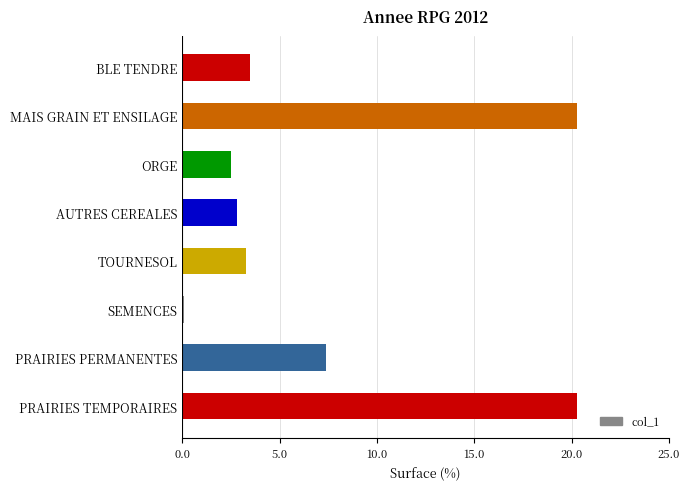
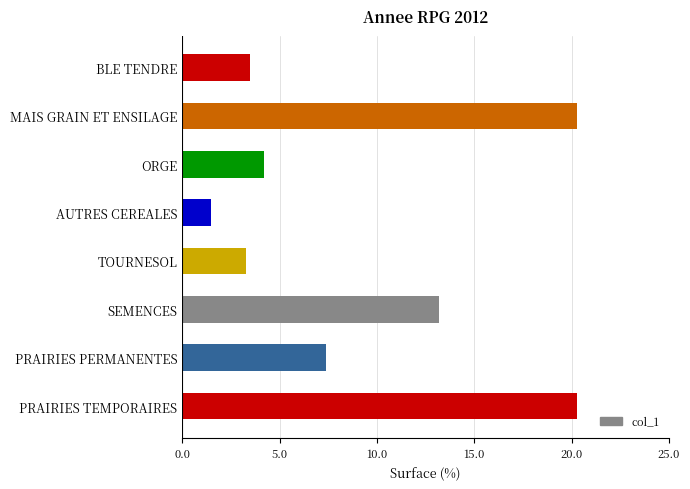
  {
    "BLE TENDRE": 3.5,
    "MAIS GRAIN ET ENSILAGE": 20.3,
-   "ORGE": 2.5,
-   "AUTRES CEREALES": 2.8,
+   "ORGE": 4.2,
+   "AUTRES CEREALES": 1.5,
    "TOURNESOL": 3.3,
-   "SEMENCES": 0.1,
+   "SEMENCES": 13.2,
    "PRAIRIES PERMANENTES": 7.4,
    "PRAIRIES TEMPORAIRES": 20.3
  }
